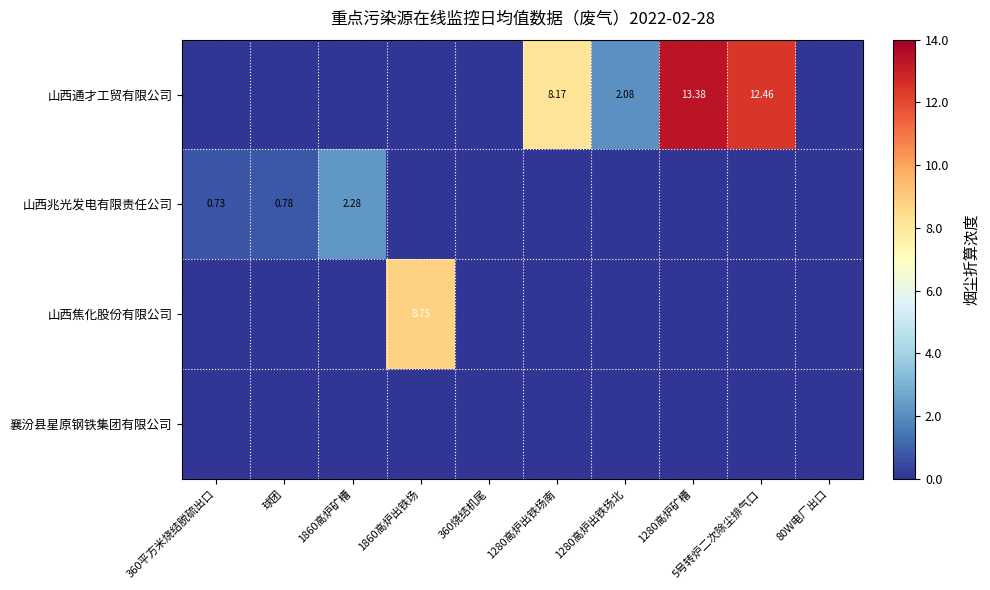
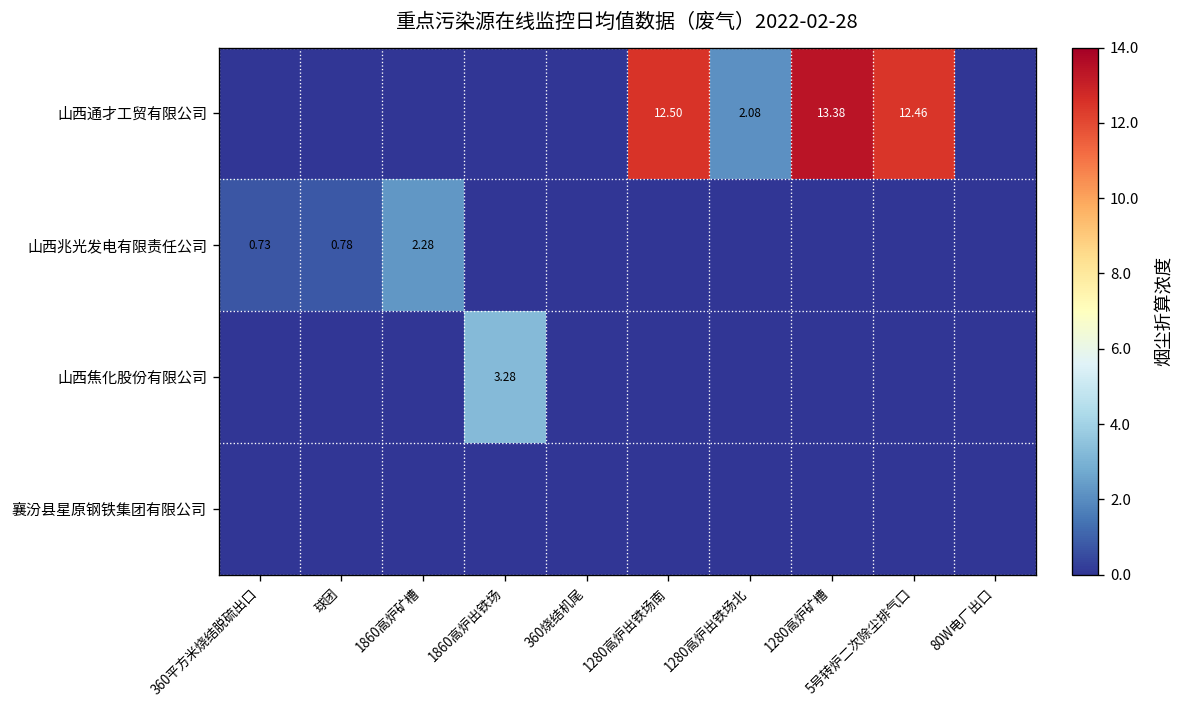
  {
    "山西通才工贸有限公司": {
-     "1280高炉出铁场南": 8.17,
+     "1280高炉出铁场南": 12.50,
      "1280高炉出铁场北": 2.08,
      "1280高炉矿槽": 13.38,
      "5号转炉二次除尘排气口": 12.46
    },
    "山西兆光发电有限责任公司": {
      "360平方米烧结脱硫出口": 0.73,
      "球团": 0.78,
      "1860高炉矿槽": 2.28
    },
    "山西焦化股份有限公司": {
-     "1860高炉出铁场": 8.75
+     "1860高炉出铁场": 3.28
    }
  }
